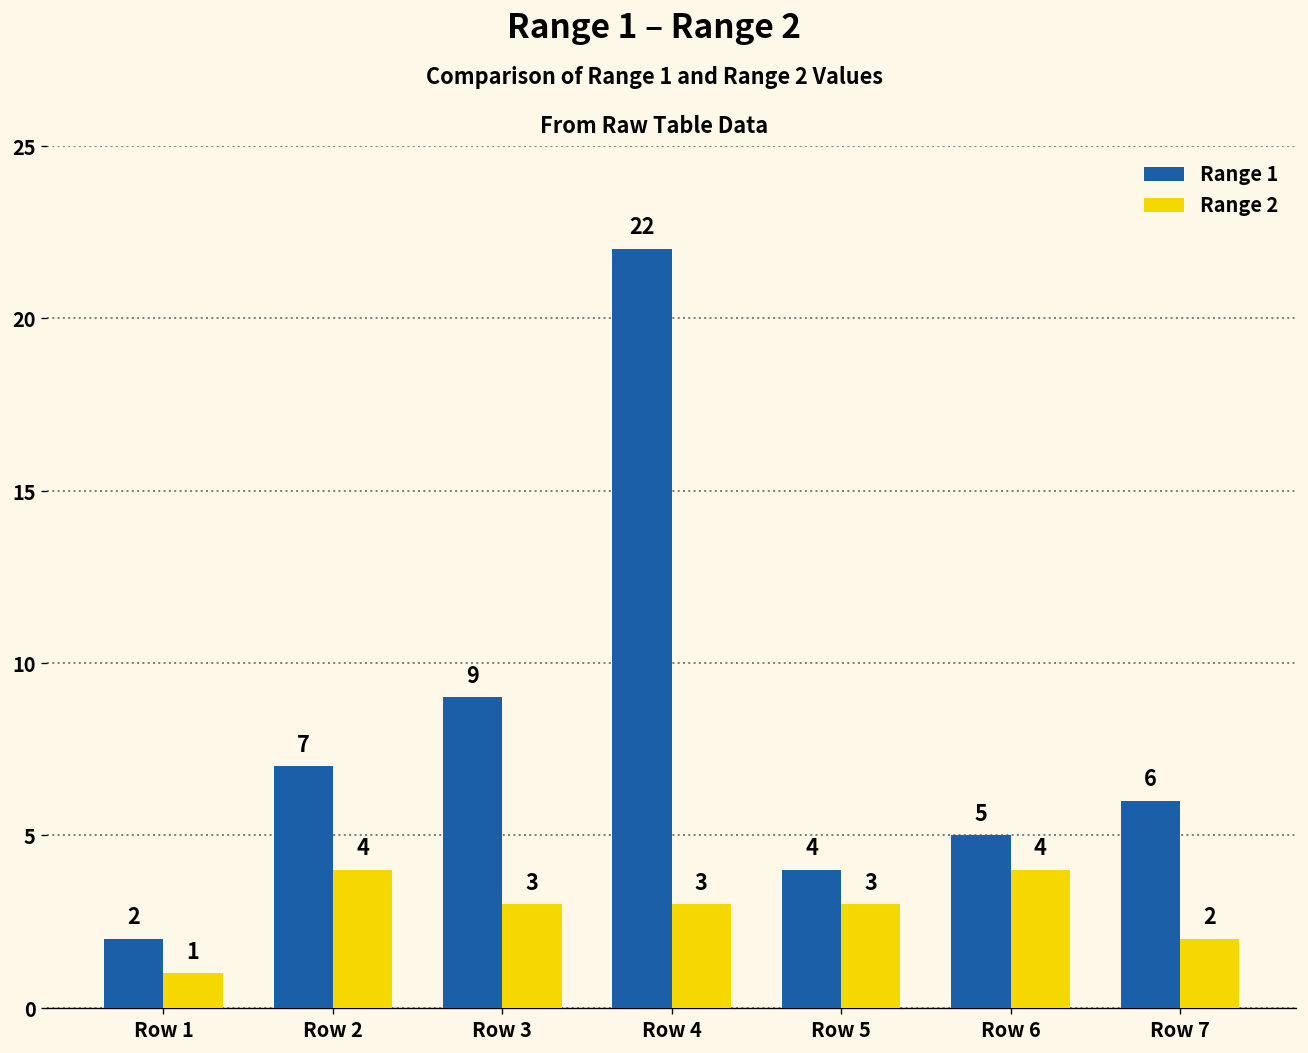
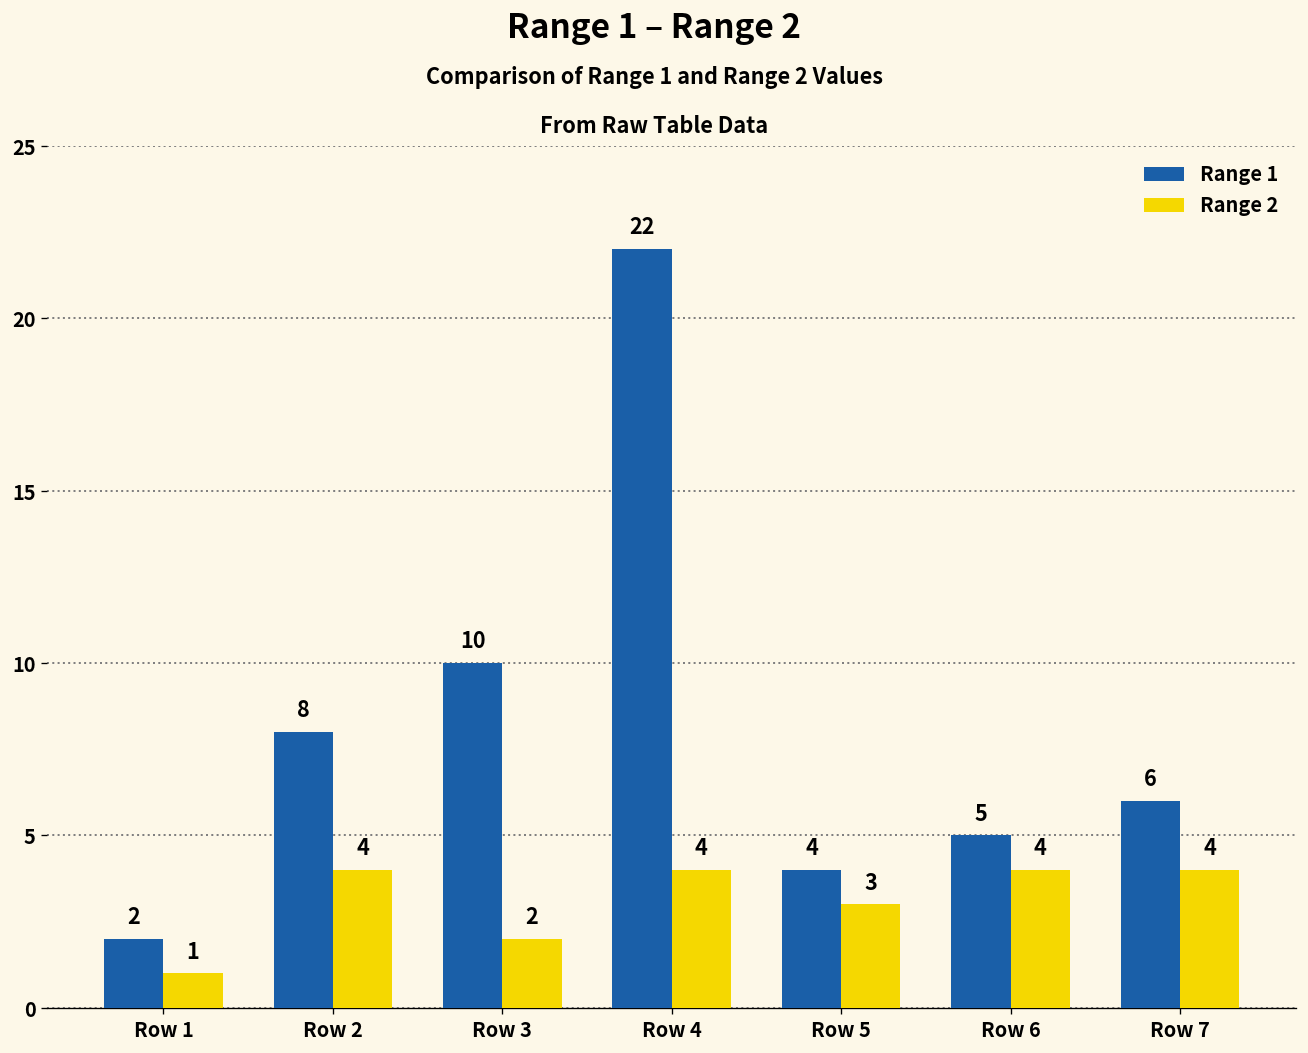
  {
    "Range 1": {
      "Row 1": 2,
-     "Row 2": 7,
-     "Row 3": 9,
+     "Row 2": 8,
+     "Row 3": 10,
      "Row 4": 22,
      "Row 5": 4,
      "Row 6": 5,
      "Row 7": 6
    },
    "Range 2": {
      "Row 1": 1,
      "Row 2": 4,
-     "Row 3": 3,
-     "Row 4": 3,
+     "Row 3": 2,
+     "Row 4": 4,
      "Row 5": 3,
      "Row 6": 4,
-     "Row 7": 2
+     "Row 7": 4
    }
  }
